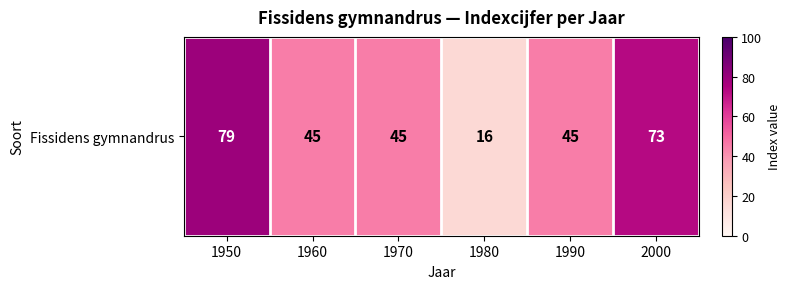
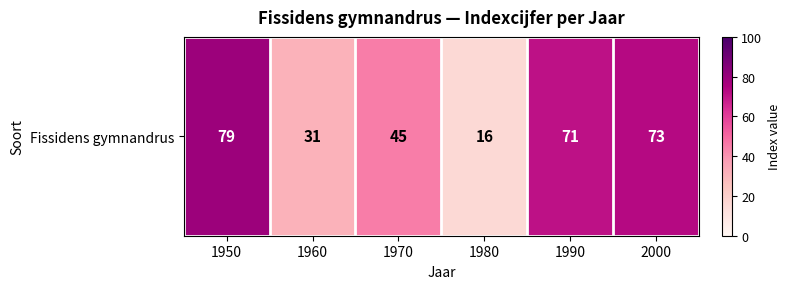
  {
    "Fissidens gymnandrus": {
      "1950": 79,
-     "1960": 45,
+     "1960": 31,
      "1970": 45,
      "1980": 16,
-     "1990": 45,
+     "1990": 71,
      "2000": 73
    }
  }
